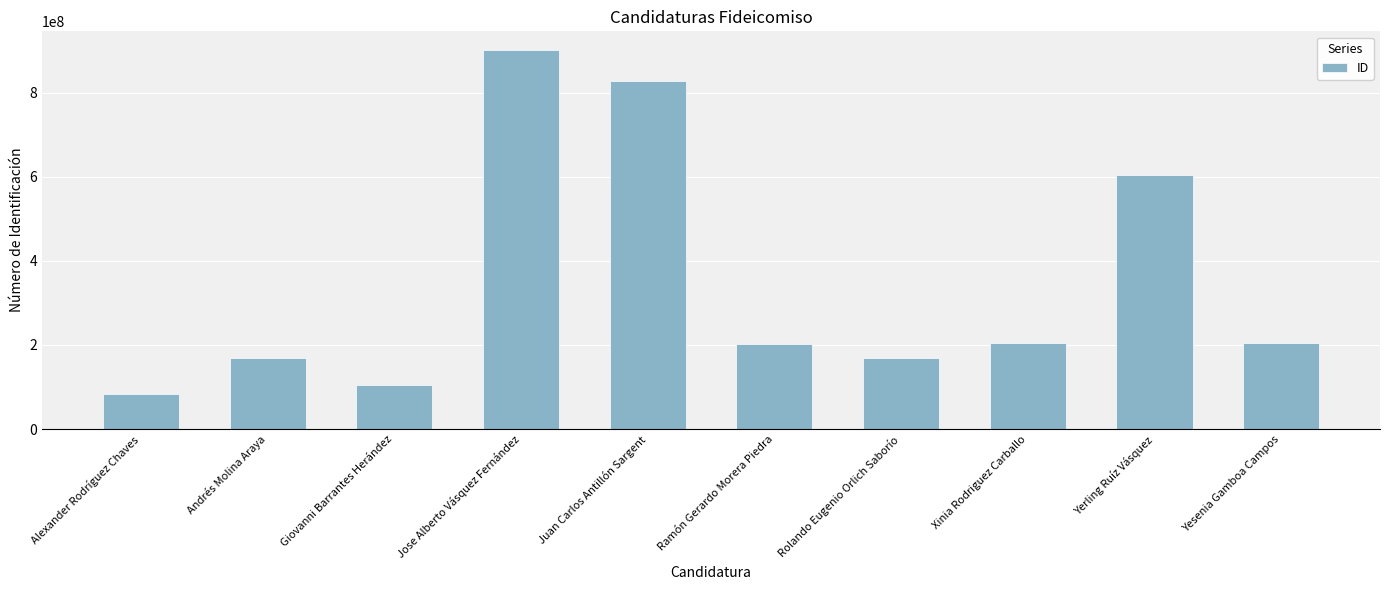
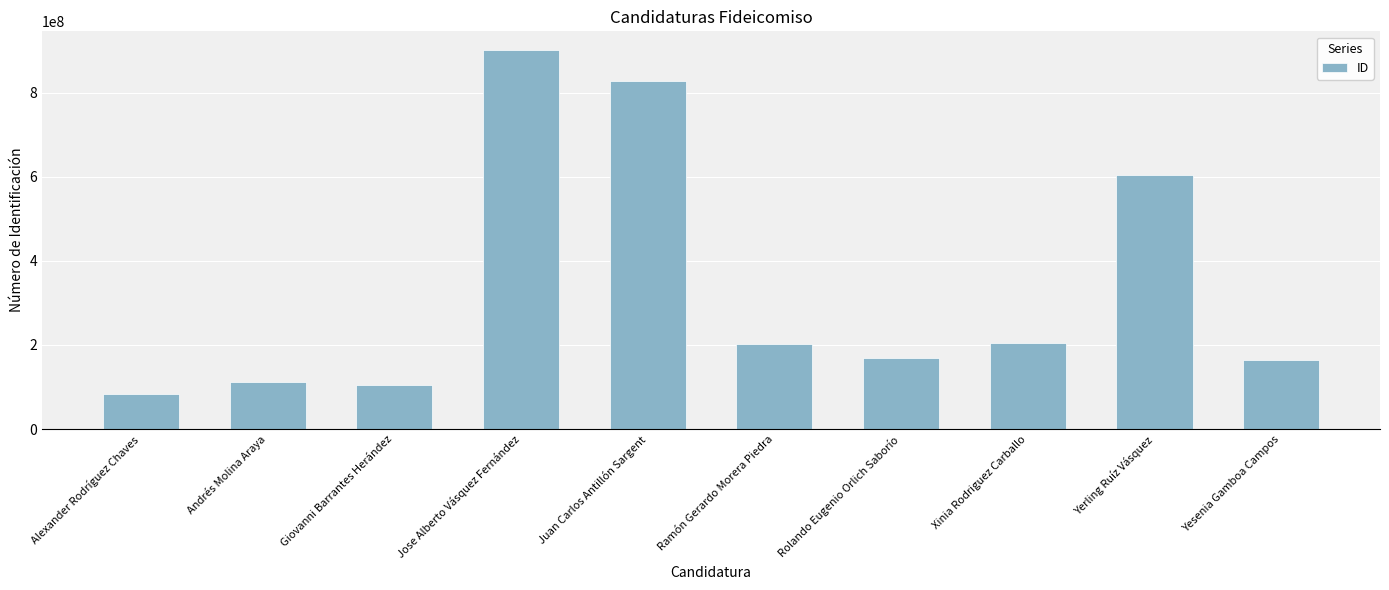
  {
    "Alexander Rodríguez Chaves": 80000000,
-   "Andrés Molina Araya": 170000000,
+   "Andrés Molina Araya": 110000000,
    "Giovanni Barrantes Herández": 110000000,
    "Jose Alberto Vásquez Fernández": 900000000,
    "Juan Carlos Antillón Sargent": 830000000,
    "Ramón Gerardo Morera Piedra": 200000000,
    "Rolando Eugenio Orlich Saborío": 170000000,
    "Xinia Rodriguez Carballo": 200000000,
    "Yerling Ruíz Vásquez": 600000000,
-   "Yesenia Gamboa Campos": 200000000
+   "Yesenia Gamboa Campos": 160000000
  }
